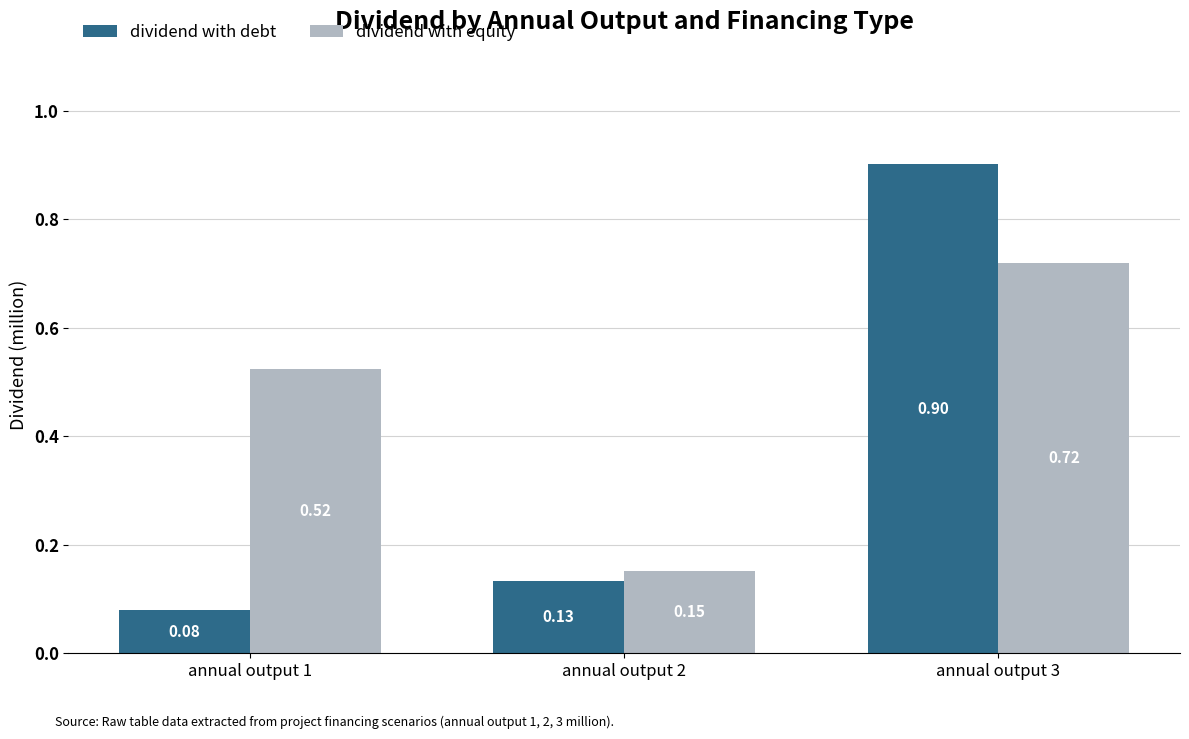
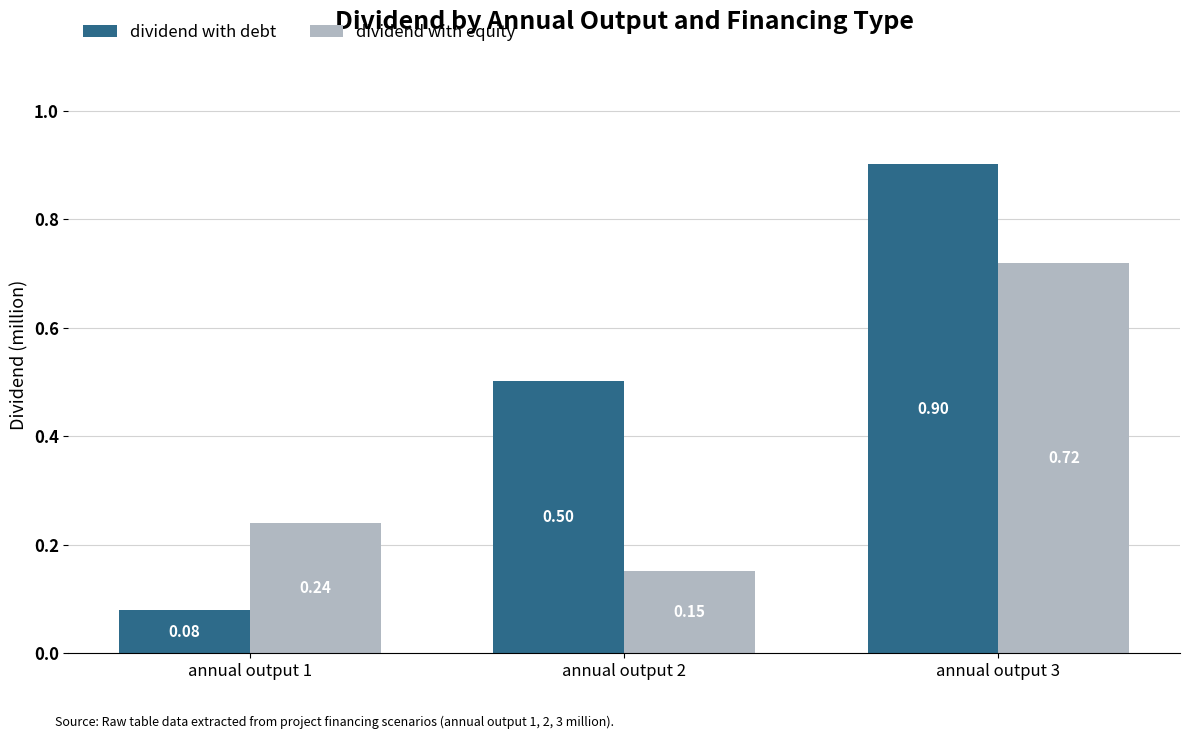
  {
    "dividend with debt": {
      "annual output 1": 0.08,
-     "annual output 2": 0.13,
+     "annual output 2": 0.50,
      "annual output 3": 0.90
    },
    "dividend with equity": {
-     "annual output 1": 0.52,
+     "annual output 1": 0.24,
      "annual output 2": 0.15,
      "annual output 3": 0.72
    }
  }
